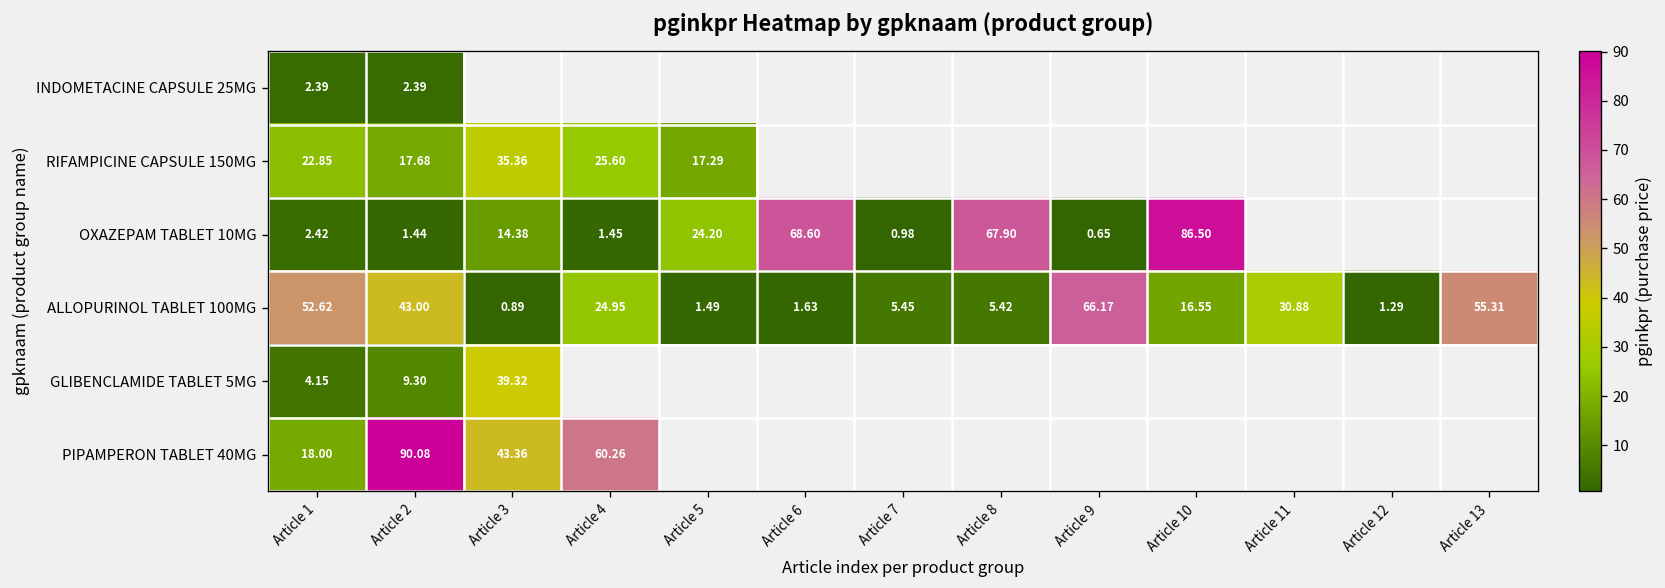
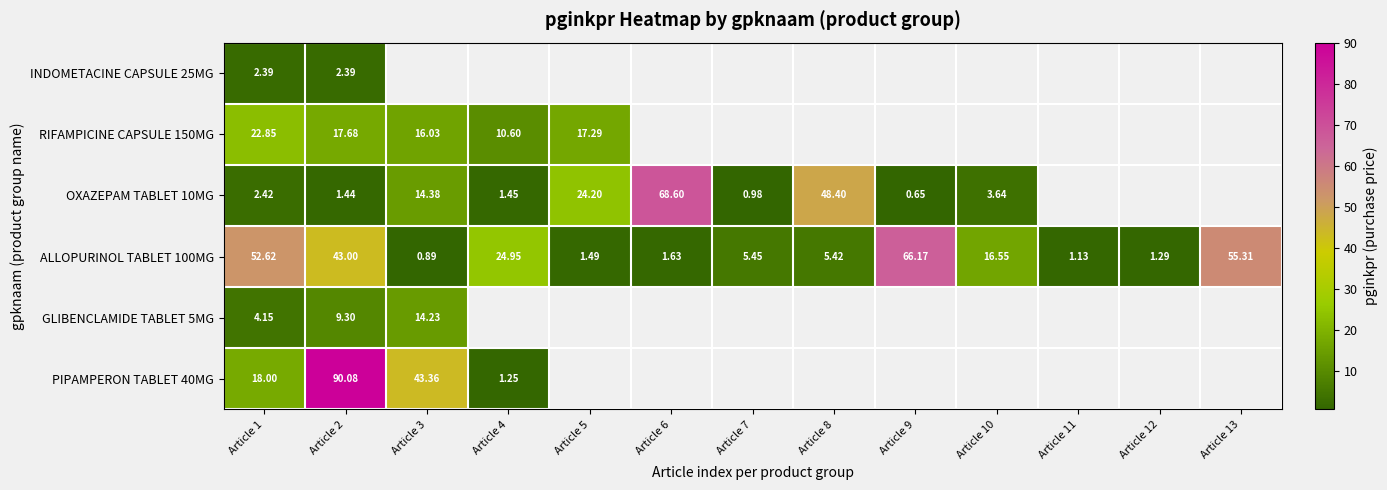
  {
    "INDOMETACINE CAPSULE 25MG": {
      "Article 1": 2.39,
      "Article 2": 2.39
    },
    "RIFAMPICINE CAPSULE 150MG": {
      "Article 1": 22.85,
      "Article 2": 17.68,
-     "Article 3": 35.36,
-     "Article 4": 25.60,
+     "Article 3": 16.03,
+     "Article 4": 10.60,
      "Article 5": 17.29
    },
    "OXAZEPAM TABLET 10MG": {
      "Article 1": 2.42,
      "Article 2": 1.44,
      "Article 3": 14.38,
      "Article 4": 1.45,
      "Article 5": 24.20,
      "Article 6": 68.60,
      "Article 7": 0.98,
-     "Article 8": 67.90,
+     "Article 8": 48.40,
      "Article 9": 0.65,
-     "Article 10": 86.50
+     "Article 10": 3.64
    },
    "ALLOPURINOL TABLET 100MG": {
      "Article 1": 52.62,
      "Article 2": 43.00,
      "Article 3": 0.89,
      "Article 4": 24.95,
      "Article 5": 1.49,
      "Article 6": 1.63,
      "Article 7": 5.45,
      "Article 8": 5.42,
      "Article 9": 66.17,
      "Article 10": 16.55,
-     "Article 11": 30.88,
+     "Article 11": 1.13,
      "Article 12": 1.29,
      "Article 13": 55.31
    },
    "GLIBENCLAMIDE TABLET 5MG": {
      "Article 1": 4.15,
      "Article 2": 9.30,
-     "Article 3": 39.32
+     "Article 3": 14.23
    },
    "PIPAMPERON TABLET 40MG": {
      "Article 1": 18.00,
      "Article 2": 90.08,
      "Article 3": 43.36,
-     "Article 4": 60.26
+     "Article 4": 1.25
    }
  }
